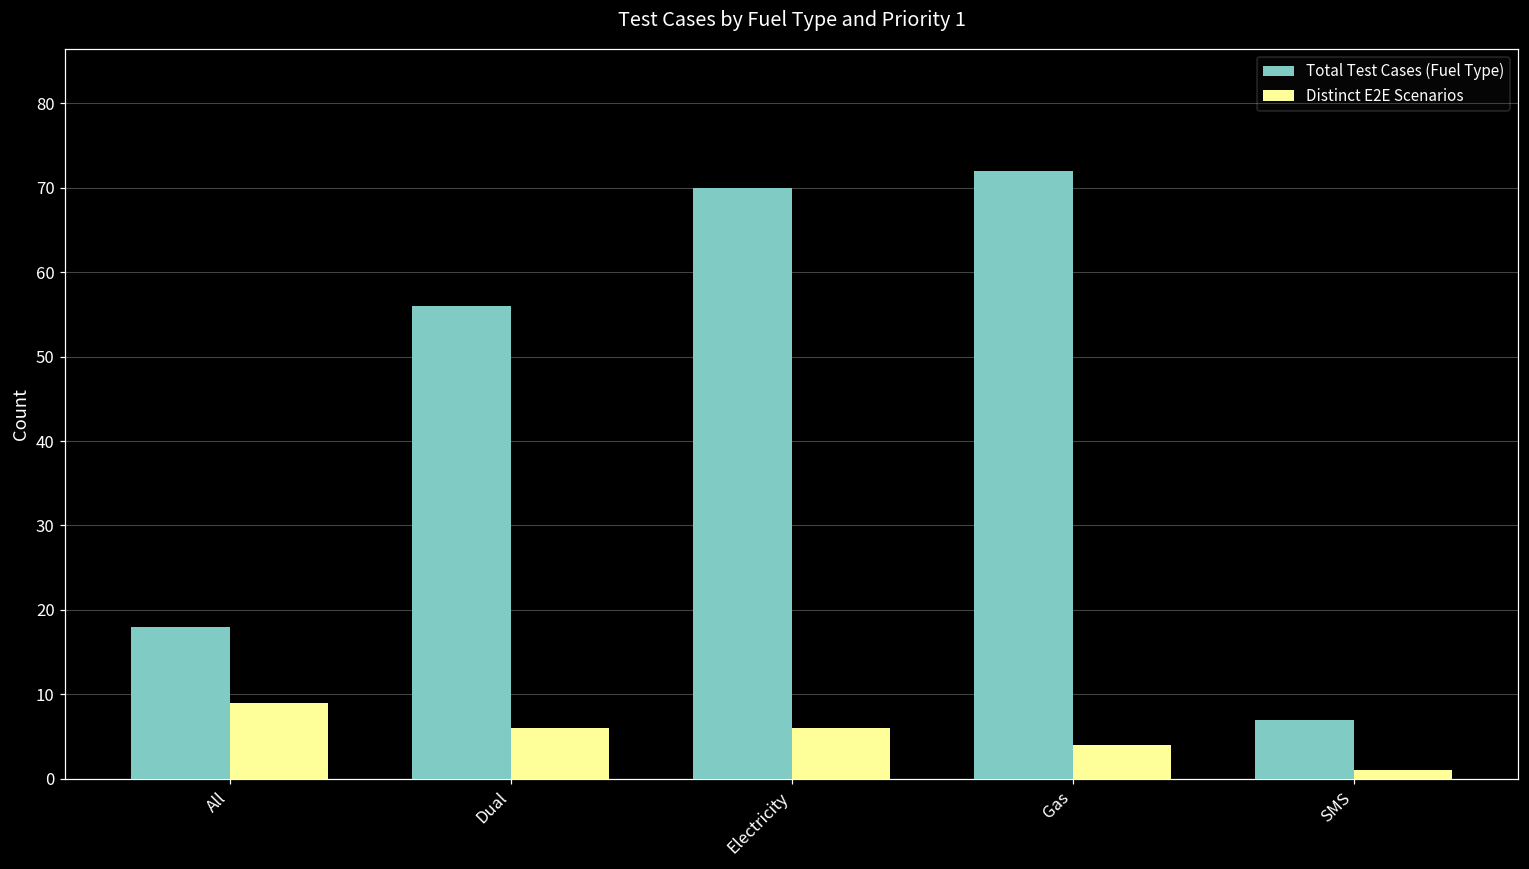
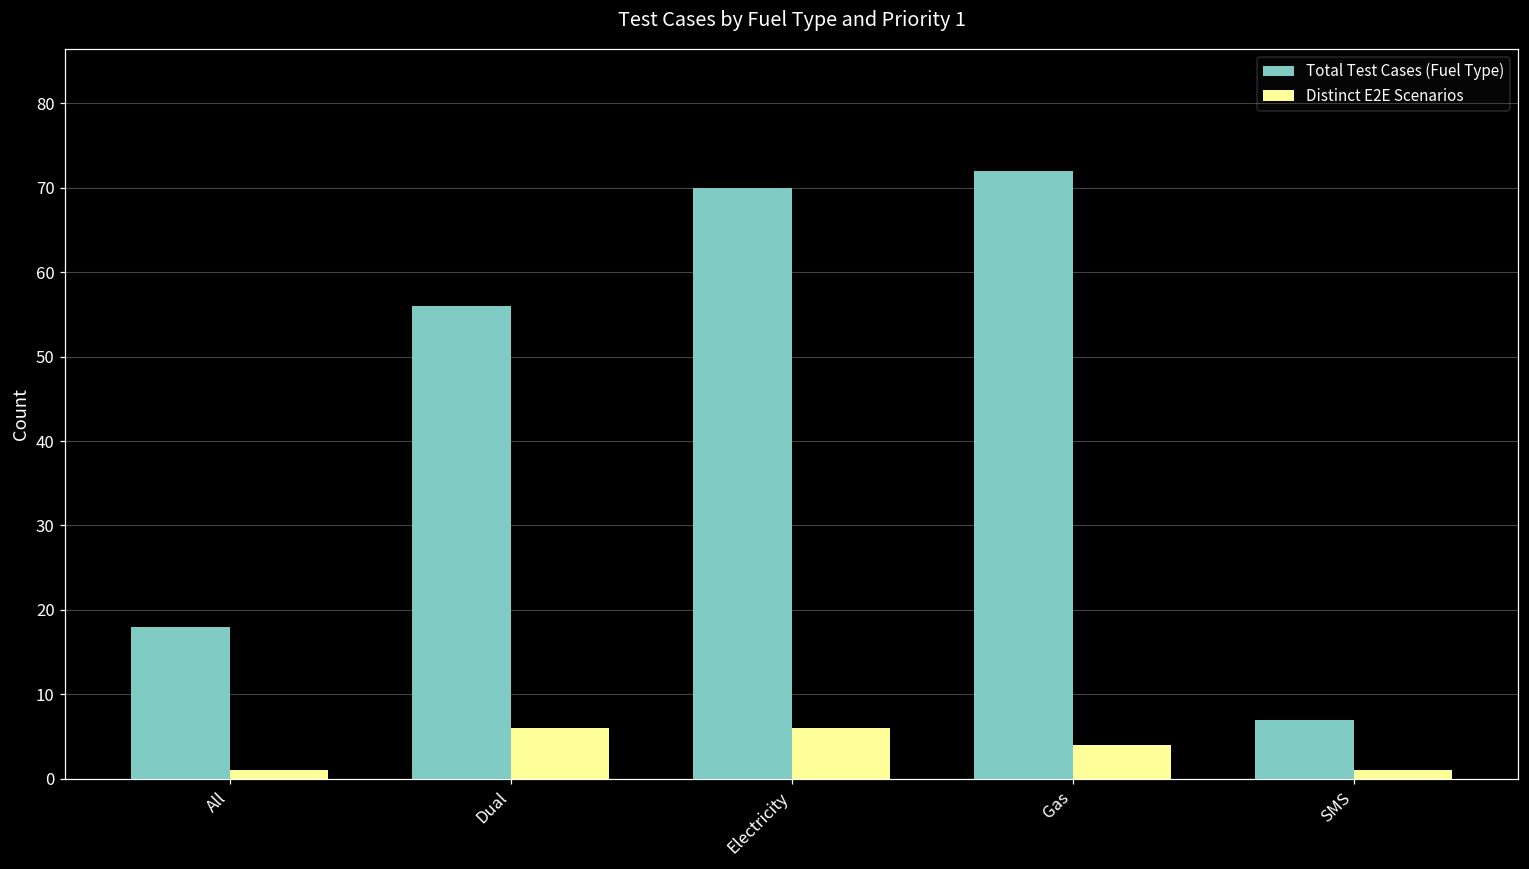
  {
    "Total Test Cases (Fuel Type)": {
      "All": 18,
      "Dual": 56,
      "Electricity": 70,
      "Gas": 72,
      "SMS": 7
    },
    "Distinct E2E Scenarios": {
-     "All": 9,
+     "All": 1,
      "Dual": 6,
      "Electricity": 6,
      "Gas": 4,
      "SMS": 1
    }
  }
